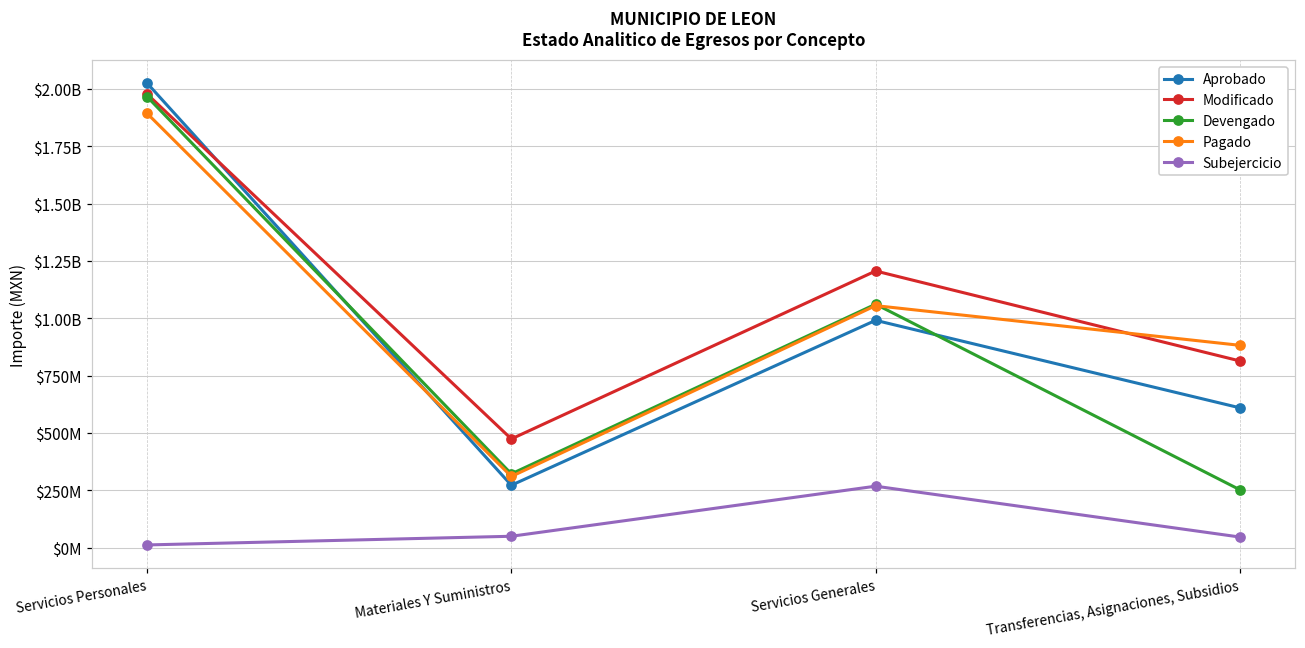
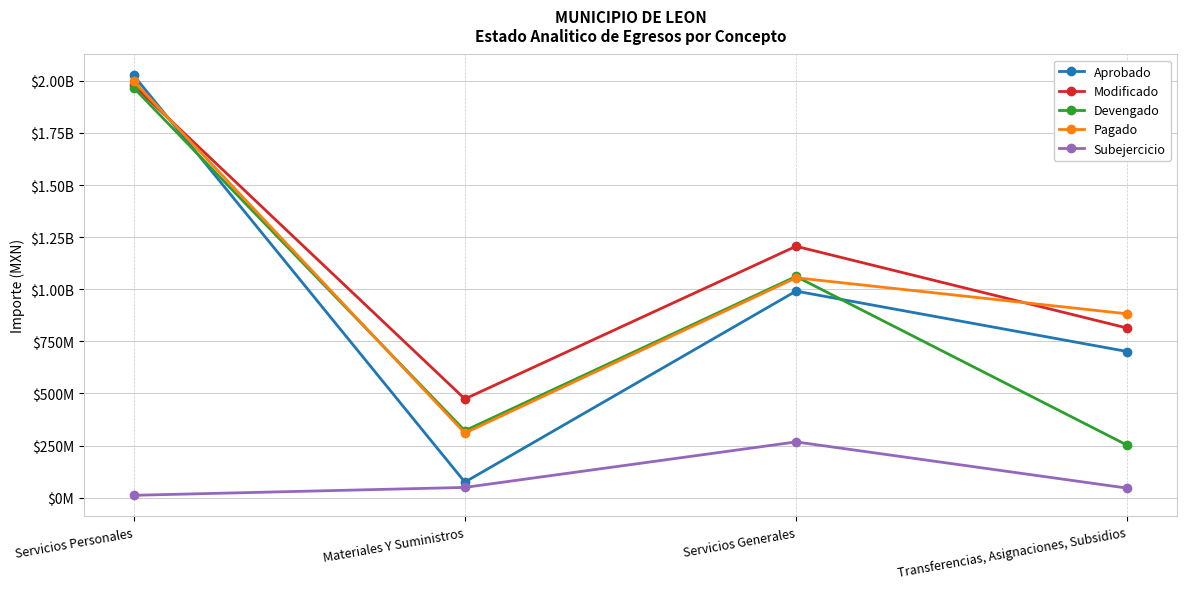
  {
    "Aprobado": {
      "Servicios Personales": "$2030000000",
-     "Materiales Y Suministros": "$270000000",
+     "Materiales Y Suministros": "$70000000",
      "Servicios Generales": "$990000000",
-     "Transferencias, Asignaciones, Subsidios": "$610000000"
+     "Transferencias, Asignaciones, Subsidios": "$700000000"
    },
    "Modificado": {
      "Materiales Y Suministros": "$470000000",
      "Servicios Generales": "$1210000000",
      "Transferencias, Asignaciones, Subsidios": "$810000000"
    },
    "Devengado": {
      "Transferencias, Asignaciones, Subsidios": "$250000000"
    },
    "Pagado": {
-     "Servicios Personales": "$1890000000",
+     "Servicios Personales": "$2000000000",
      "Transferencias, Asignaciones, Subsidios": "$880000000"
    },
    "Subejercicio": {
      "Servicios Personales": "$10000000",
      "Materiales Y Suministros": "$50000000",
      "Servicios Generales": "$270000000",
      "Transferencias, Asignaciones, Subsidios": "$50000000"
    }
  }
